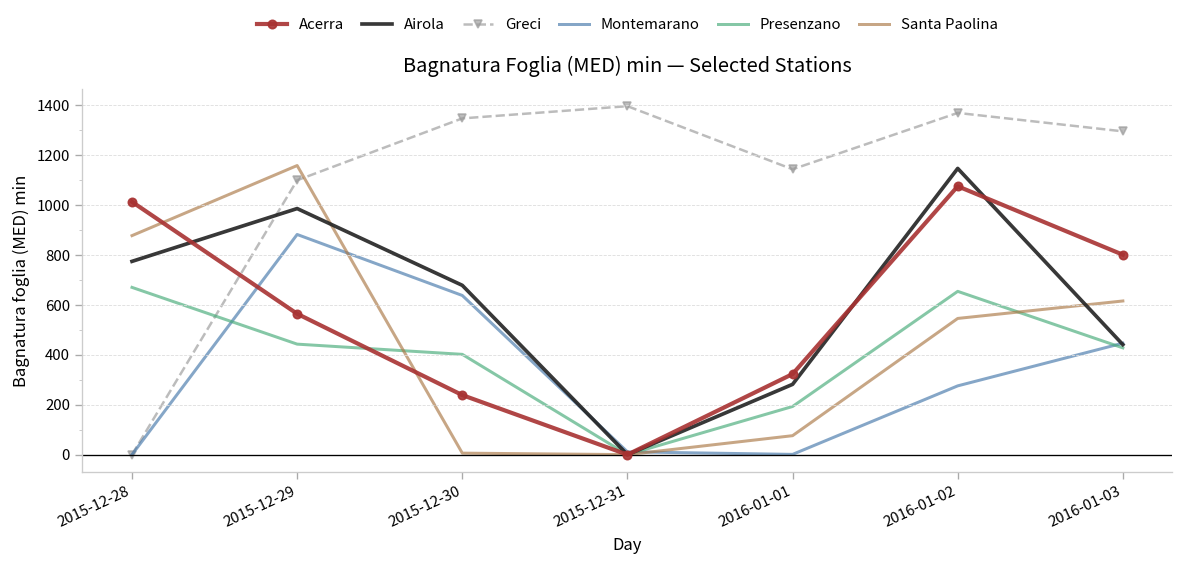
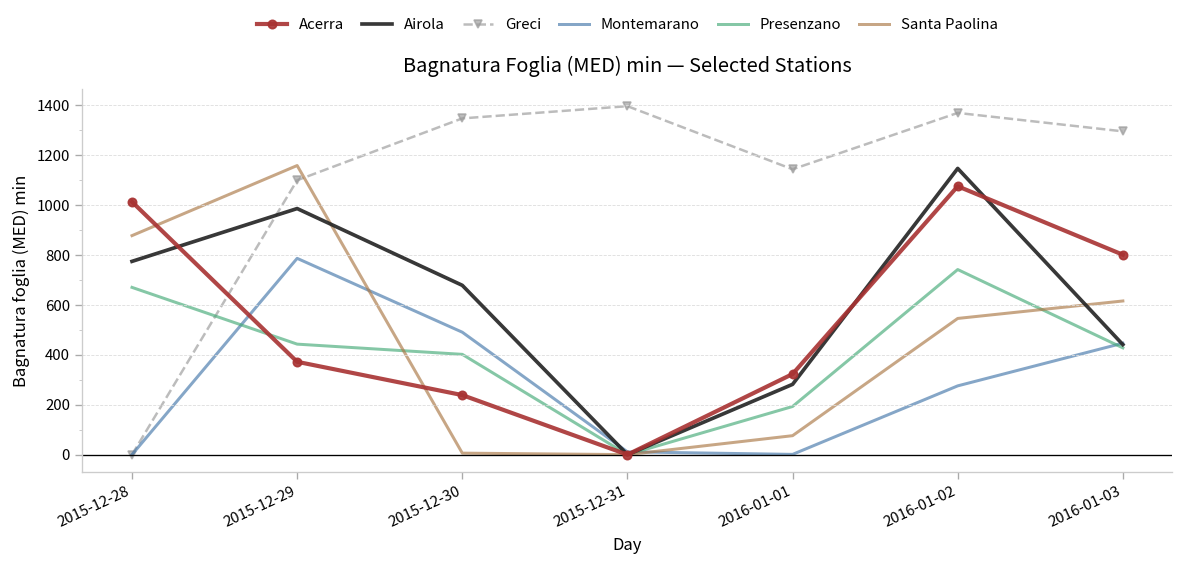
  {
    "Acerra": {
      "2015-12-28": 1010,
-     "2015-12-29": 560,
+     "2015-12-29": 370,
      "2015-12-30": 240,
      "2016-01-01": 320,
      "2016-01-02": 1080,
      "2016-01-03": 800
    },
    "Airola": {
      "2015-12-28": 770,
      "2015-12-29": 990,
      "2015-12-30": 680,
      "2016-01-01": 280,
      "2016-01-02": 1150
    },
    "Greci": {
      "2015-12-29": 1100,
      "2015-12-30": 1350,
      "2015-12-31": 1400,
      "2016-01-01": 1140,
      "2016-01-02": 1370,
      "2016-01-03": 1300
    },
    "Montemarano": {
-     "2015-12-29": 880,
-     "2015-12-30": 640,
+     "2015-12-29": 790,
+     "2015-12-30": 490,
      "2016-01-01": 0,
      "2016-01-02": 280
    },
    "Presenzano": {
      "2015-12-28": 670,
      "2015-12-29": 440,
      "2015-12-30": 400,
      "2016-01-01": 190,
-     "2016-01-02": 650,
+     "2016-01-02": 740,
      "2016-01-03": 430
    },
    "Santa Paolina": {
      "2015-12-28": 880,
      "2015-12-29": 1160,
      "2015-12-30": 10,
      "2016-01-01": 80,
      "2016-01-02": 550,
      "2016-01-03": 620
    }
  }
